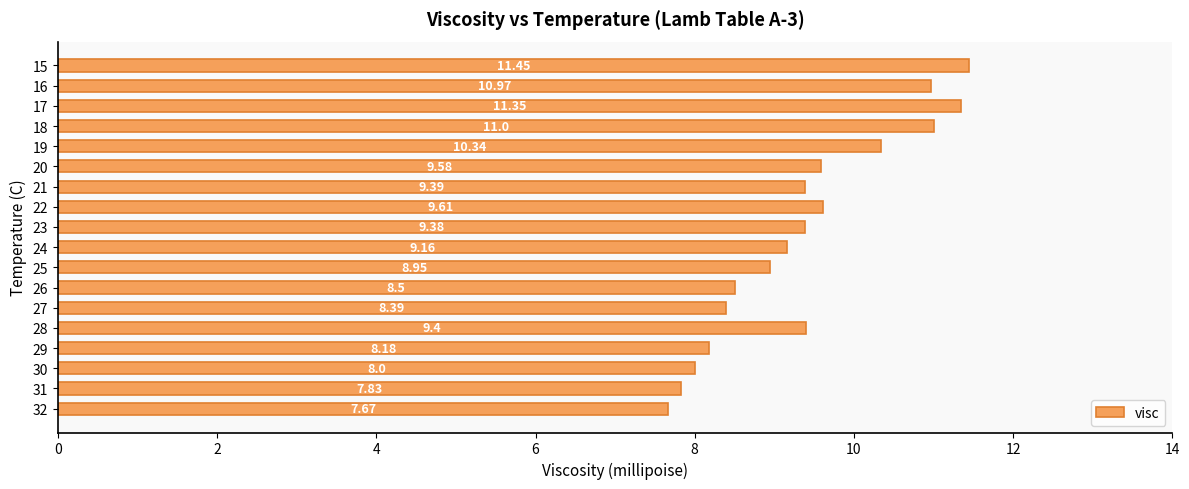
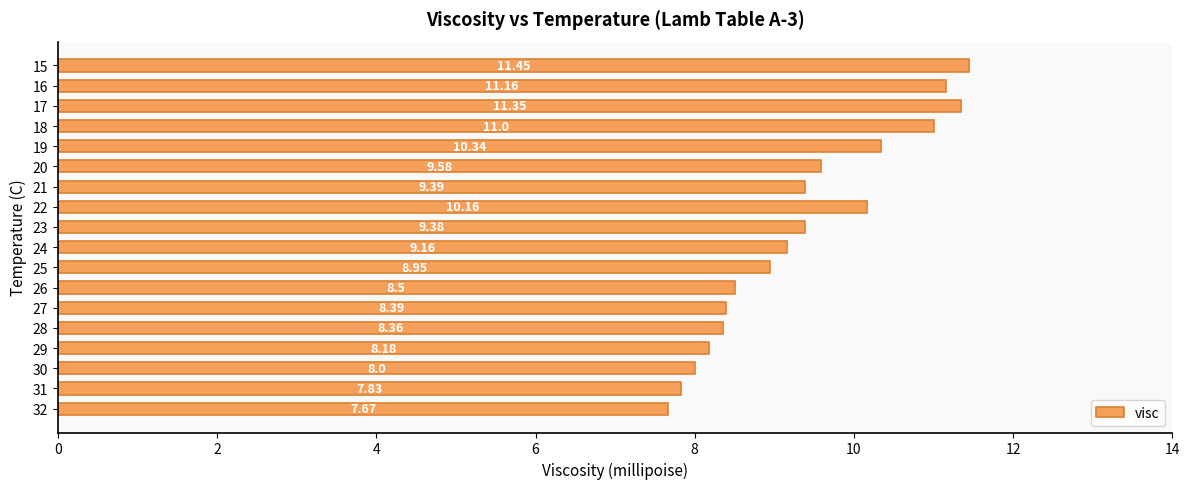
  {
    "15": 11.45,
-   "16": 10.97,
+   "16": 11.16,
    "17": 11.35,
    "18": 11.0,
    "19": 10.34,
    "20": 9.58,
    "21": 9.39,
-   "22": 9.61,
+   "22": 10.16,
    "23": 9.38,
    "24": 9.16,
    "25": 8.95,
    "26": 8.5,
    "27": 8.39,
-   "28": 9.4,
+   "28": 8.36,
    "29": 8.18,
    "30": 8.0,
    "31": 7.83,
    "32": 7.67
  }
